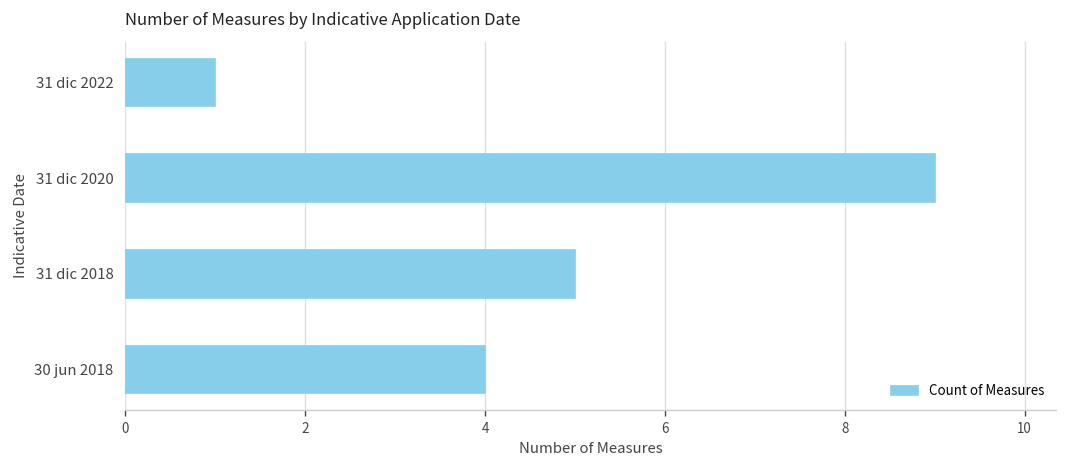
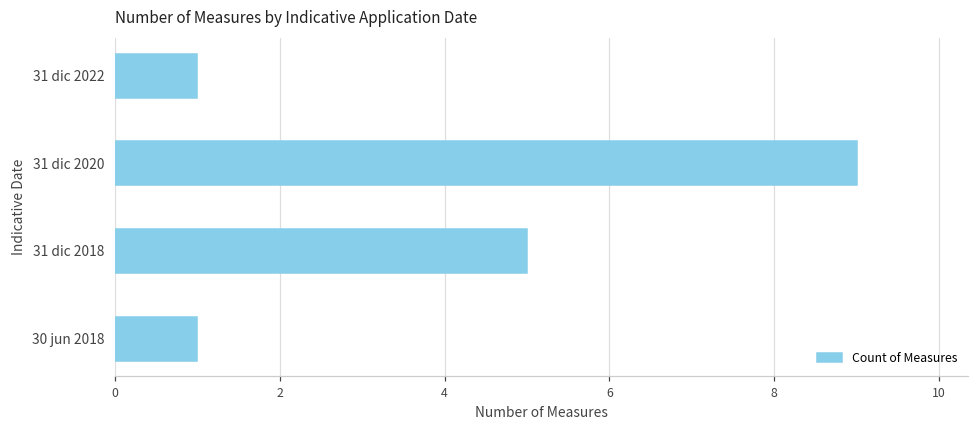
  {
    "31 dic 2022": 1,
    "31 dic 2020": 9,
    "31 dic 2018": 5,
-   "30 jun 2018": 4
+   "30 jun 2018": 1
  }
